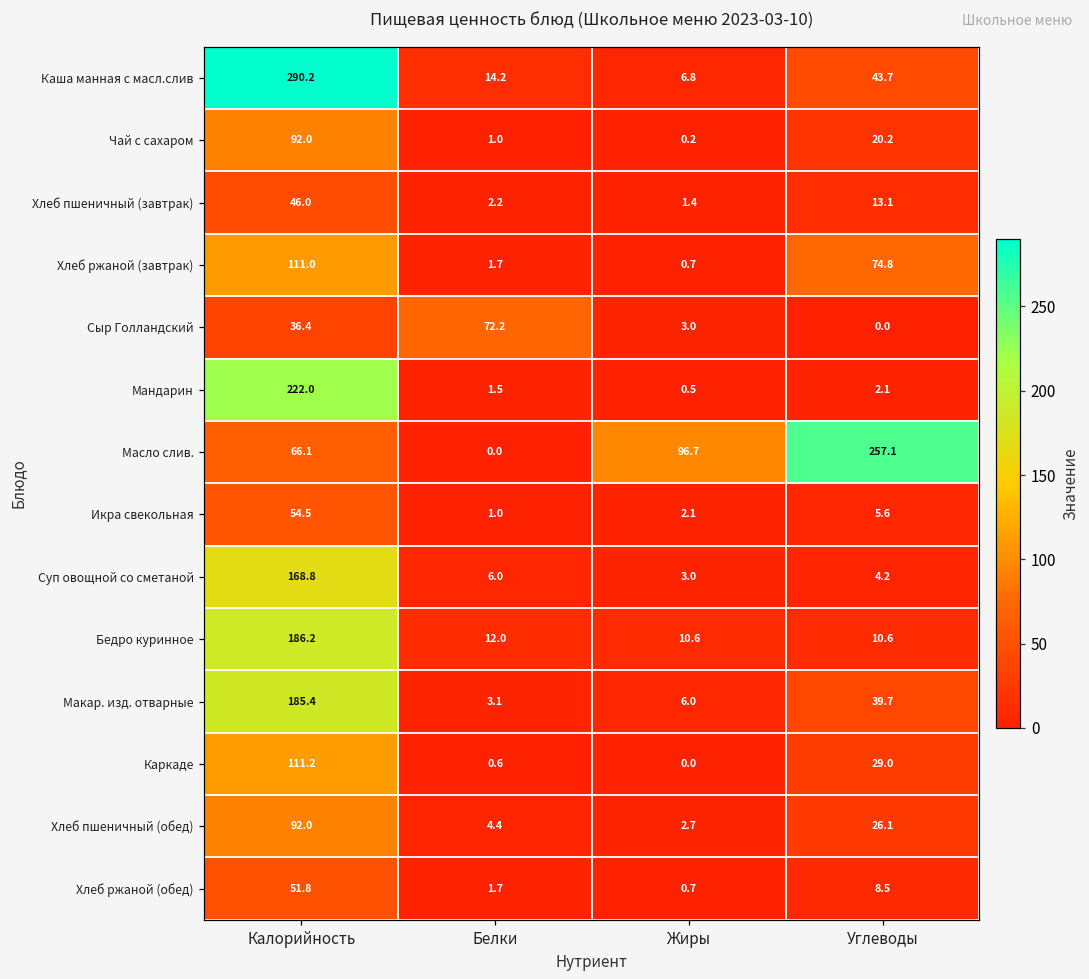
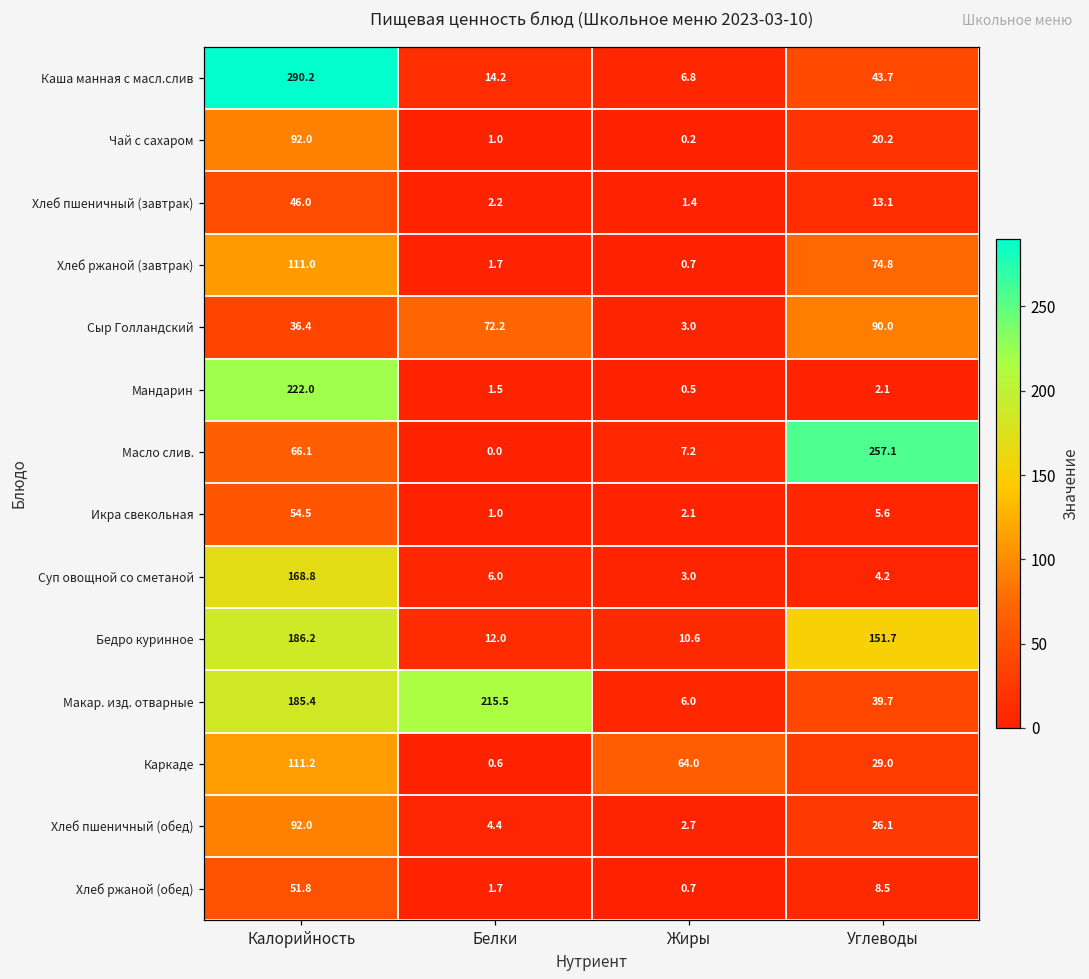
  {
    "Каша манная с масл.слив": {
      "Калорийность": 290.2,
      "Белки": 14.2,
      "Жиры": 6.8,
      "Углеводы": 43.7
    },
    "Чай с сахаром": {
      "Калорийность": 92.0,
      "Белки": 1.0,
      "Жиры": 0.2,
      "Углеводы": 20.2
    },
    "Хлеб пшеничный (завтрак)": {
      "Калорийность": 46.0,
      "Белки": 2.2,
      "Жиры": 1.4,
      "Углеводы": 13.1
    },
    "Хлеб ржаной (завтрак)": {
      "Калорийность": 111.0,
      "Белки": 1.7,
      "Жиры": 0.7,
      "Углеводы": 74.8
    },
    "Сыр Голландский": {
      "Калорийность": 36.4,
      "Белки": 72.2,
      "Жиры": 3.0,
-     "Углеводы": 0.0
+     "Углеводы": 90.0
    },
    "Мандарин": {
      "Калорийность": 222.0,
      "Белки": 1.5,
      "Жиры": 0.5,
      "Углеводы": 2.1
    },
    "Масло слив.": {
      "Калорийность": 66.1,
      "Белки": 0.0,
-     "Жиры": 96.7,
+     "Жиры": 7.2,
      "Углеводы": 257.1
    },
    "Икра свекольная": {
      "Калорийность": 54.5,
      "Белки": 1.0,
      "Жиры": 2.1,
      "Углеводы": 5.6
    },
    "Суп овощной со сметаной": {
      "Калорийность": 168.8,
      "Белки": 6.0,
      "Жиры": 3.0,
      "Углеводы": 4.2
    },
    "Бедро куринное": {
      "Калорийность": 186.2,
      "Белки": 12.0,
      "Жиры": 10.6,
-     "Углеводы": 10.6
+     "Углеводы": 151.7
    },
    "Макар. изд. отварные": {
      "Калорийность": 185.4,
-     "Белки": 3.1,
+     "Белки": 215.5,
      "Жиры": 6.0,
      "Углеводы": 39.7
    },
    "Каркаде": {
      "Калорийность": 111.2,
      "Белки": 0.6,
-     "Жиры": 0.0,
+     "Жиры": 64.0,
      "Углеводы": 29.0
    },
    "Хлеб пшеничный (обед)": {
      "Калорийность": 92.0,
      "Белки": 4.4,
      "Жиры": 2.7,
      "Углеводы": 26.1
    },
    "Хлеб ржаной (обед)": {
      "Калорийность": 51.8,
      "Белки": 1.7,
      "Жиры": 0.7,
      "Углеводы": 8.5
    }
  }
